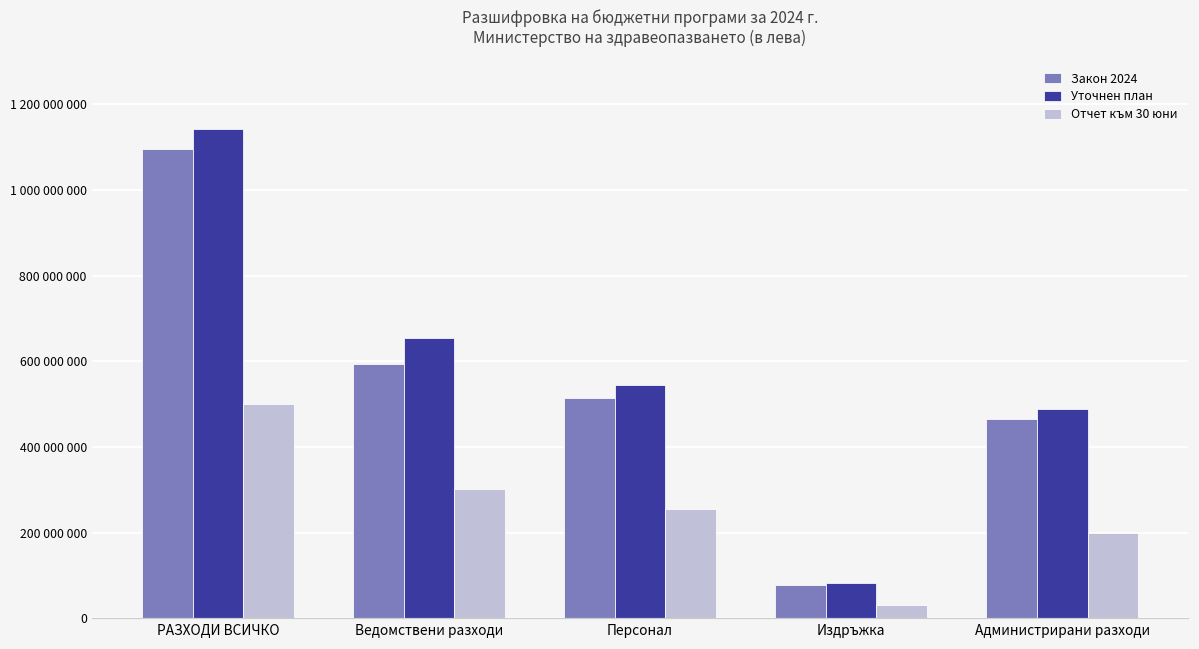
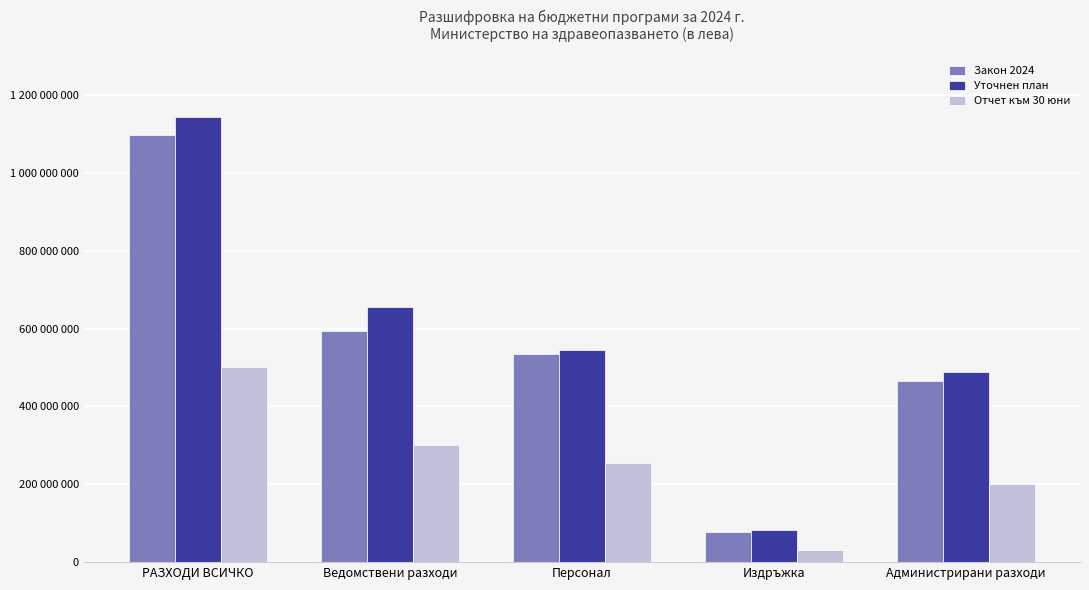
  {
    "Закон 2024": {
      "РАЗХОДИ ВСИЧКО": 1100000000,
      "Ведомствени разходи": 590000000,
-     "Персонал": 510000000,
+     "Персонал": 540000000,
      "Издръжка": 80000000,
      "Администрирани разходи": 470000000
    },
    "Уточнен план": {
      "РАЗХОДИ ВСИЧКО": 1140000000,
      "Ведомствени разходи": 650000000,
      "Персонал": 540000000,
      "Издръжка": 80000000,
      "Администрирани разходи": 490000000
    },
    "Отчет към 30 юни": {
      "РАЗХОДИ ВСИЧКО": 500000000,
      "Ведомствени разходи": 300000000,
      "Персонал": 260000000,
      "Издръжка": 30000000,
      "Администрирани разходи": 200000000
    }
  }
